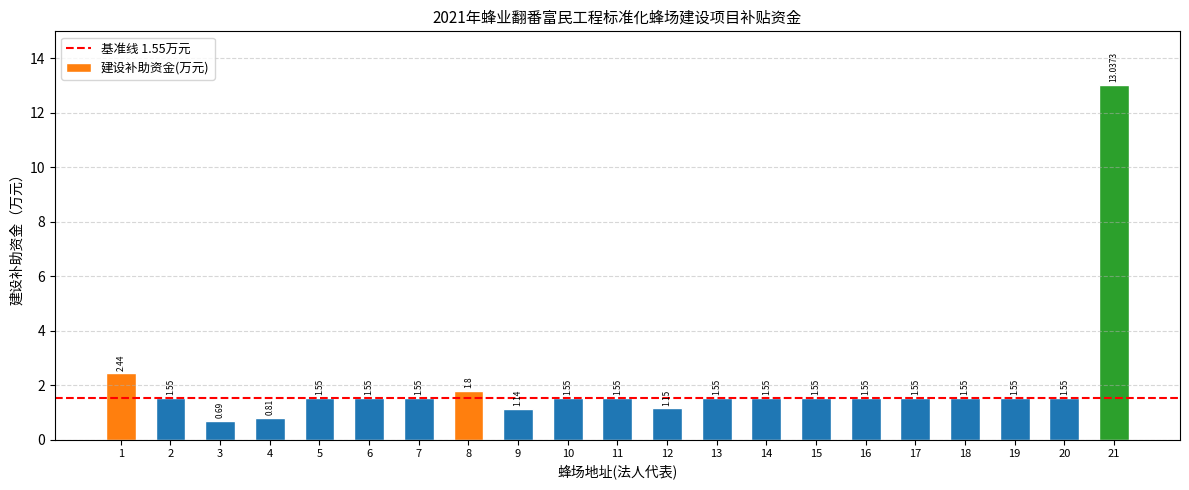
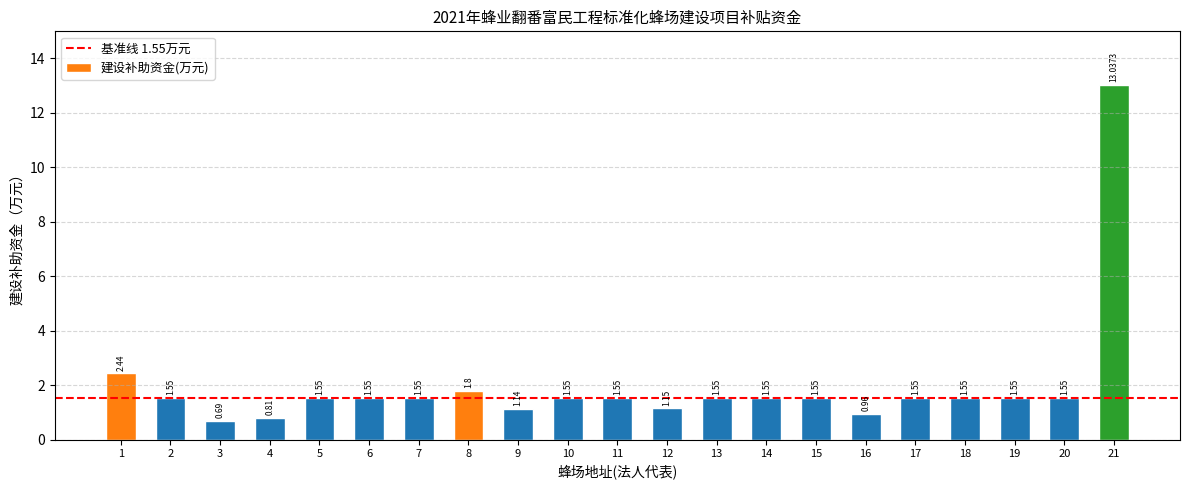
  {
    "1": 2.44,
    "2": 1.55,
    "3": 0.69,
    "4": 0.81,
    "5": 1.55,
    "6": 1.55,
    "7": 1.55,
    "8": 1.8,
    "9": 1.14,
    "10": 1.55,
    "11": 1.55,
    "12": 1.15,
    "13": 1.55,
    "14": 1.55,
    "15": 1.55,
-   "16": 1.55,
+   "16": 0.96,
    "17": 1.55,
    "18": 1.55,
    "19": 1.55,
    "20": 1.55,
    "21": 13.0373
  }
